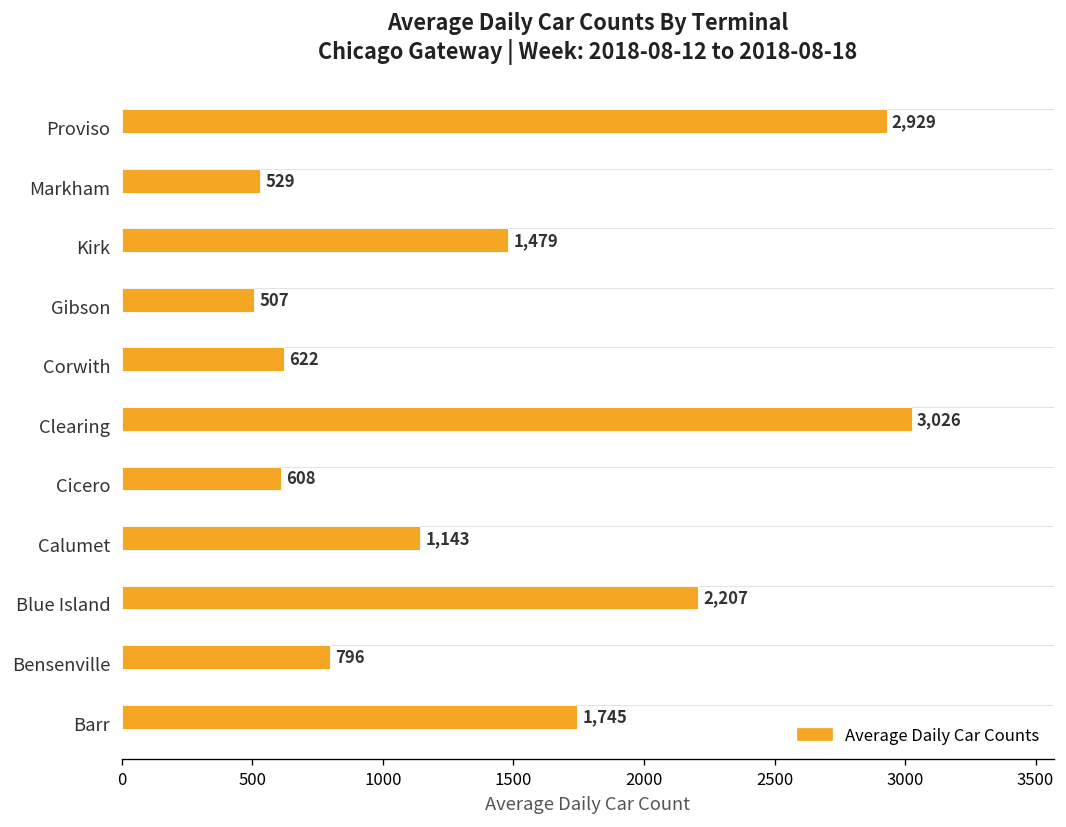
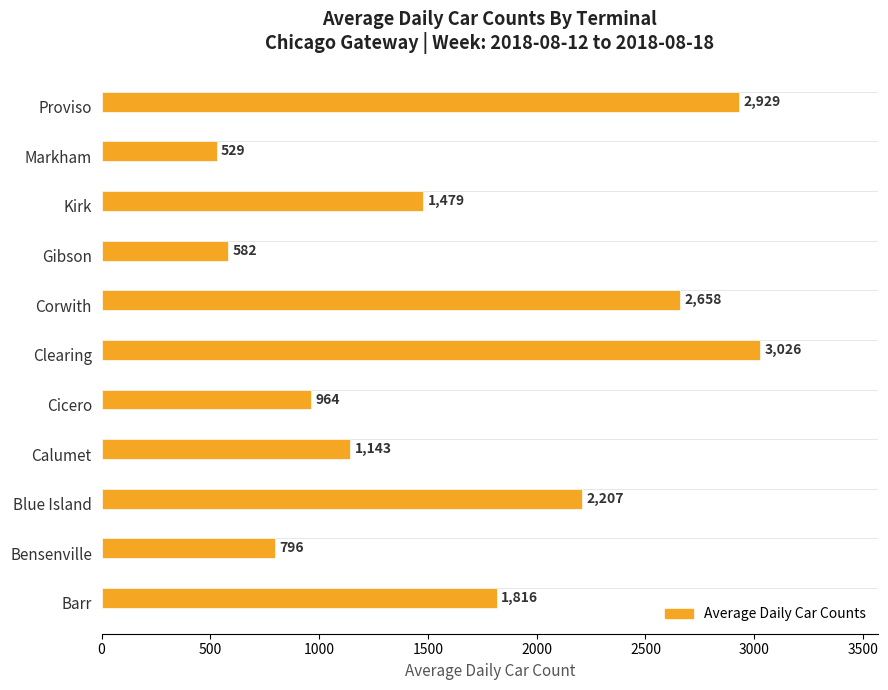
  {
    "Proviso": "2,929",
    "Markham": "529",
    "Kirk": "1,479",
-   "Gibson": "507",
-   "Corwith": "622",
+   "Gibson": "582",
+   "Corwith": "2,658",
    "Clearing": "3,026",
-   "Cicero": "608",
+   "Cicero": "964",
    "Calumet": "1,143",
    "Blue Island": "2,207",
    "Bensenville": "796",
-   "Barr": "1,745"
+   "Barr": "1,816"
  }
